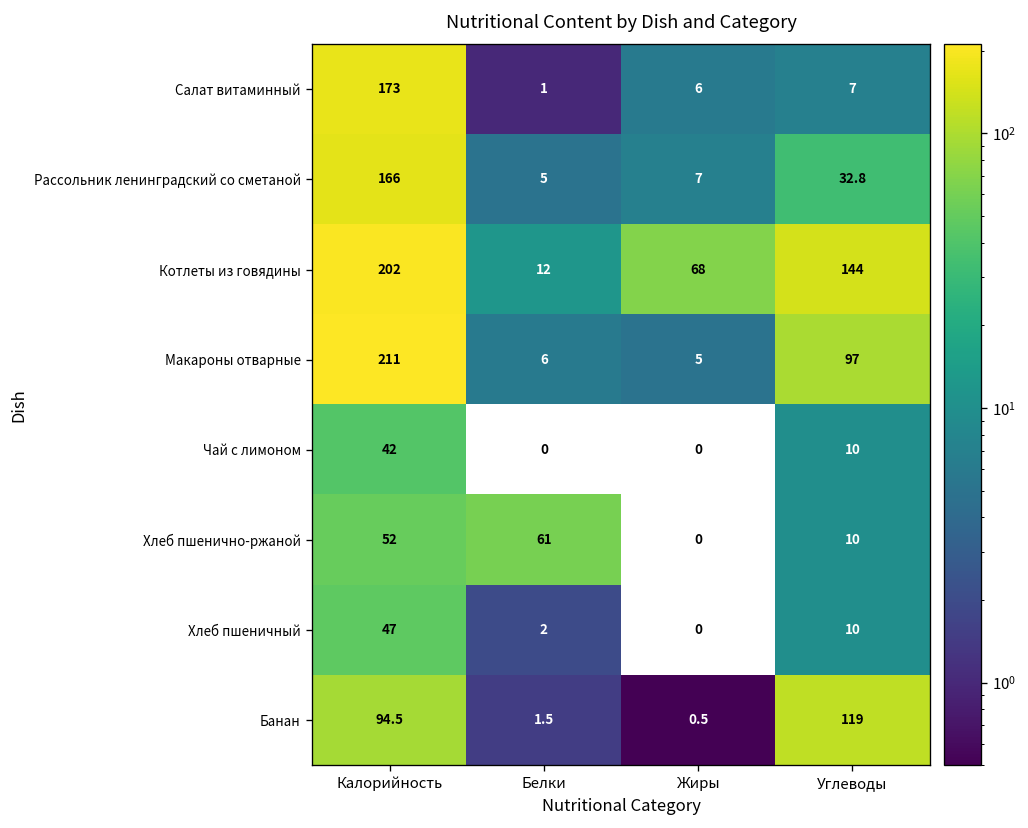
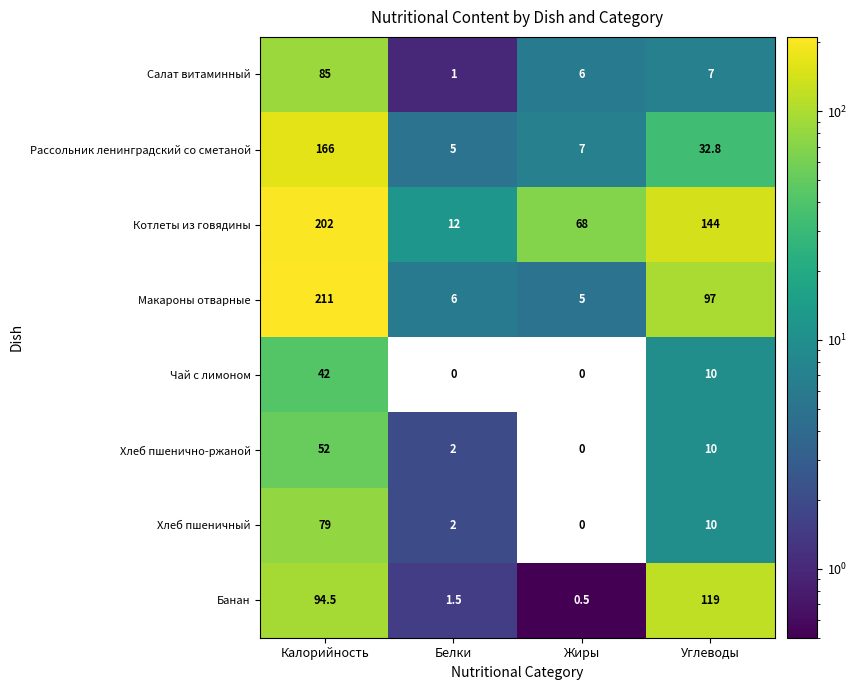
  {
    "Салат витаминный": {
-     "Калорийность": 173,
+     "Калорийность": 85,
      "Белки": 1,
      "Жиры": 6,
      "Углеводы": 7
    },
    "Рассольник ленинградский со сметаной": {
      "Калорийность": 166,
      "Белки": 5,
      "Жиры": 7,
      "Углеводы": 32.8
    },
    "Котлеты из говядины": {
      "Калорийность": 202,
      "Белки": 12,
      "Жиры": 68,
      "Углеводы": 144
    },
    "Макароны отварные": {
      "Калорийность": 211,
      "Белки": 6,
      "Жиры": 5,
      "Углеводы": 97
    },
    "Чай с лимоном": {
      "Калорийность": 42,
      "Белки": 0,
      "Жиры": 0,
      "Углеводы": 10
    },
    "Хлеб пшенично-ржаной": {
      "Калорийность": 52,
-     "Белки": 61,
+     "Белки": 2,
      "Жиры": 0,
      "Углеводы": 10
    },
    "Хлеб пшеничный": {
-     "Калорийность": 47,
+     "Калорийность": 79,
      "Белки": 2,
      "Жиры": 0,
      "Углеводы": 10
    },
    "Банан": {
      "Калорийность": 94.5,
      "Белки": 1.5,
      "Жиры": 0.5,
      "Углеводы": 119
    }
  }
